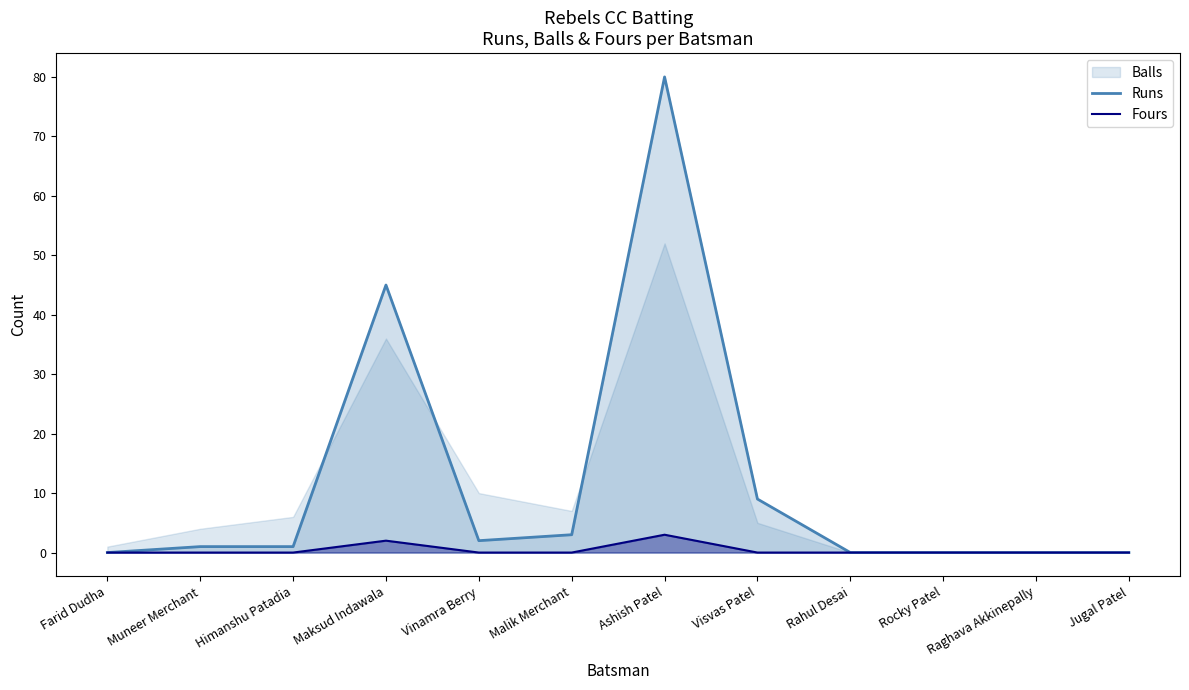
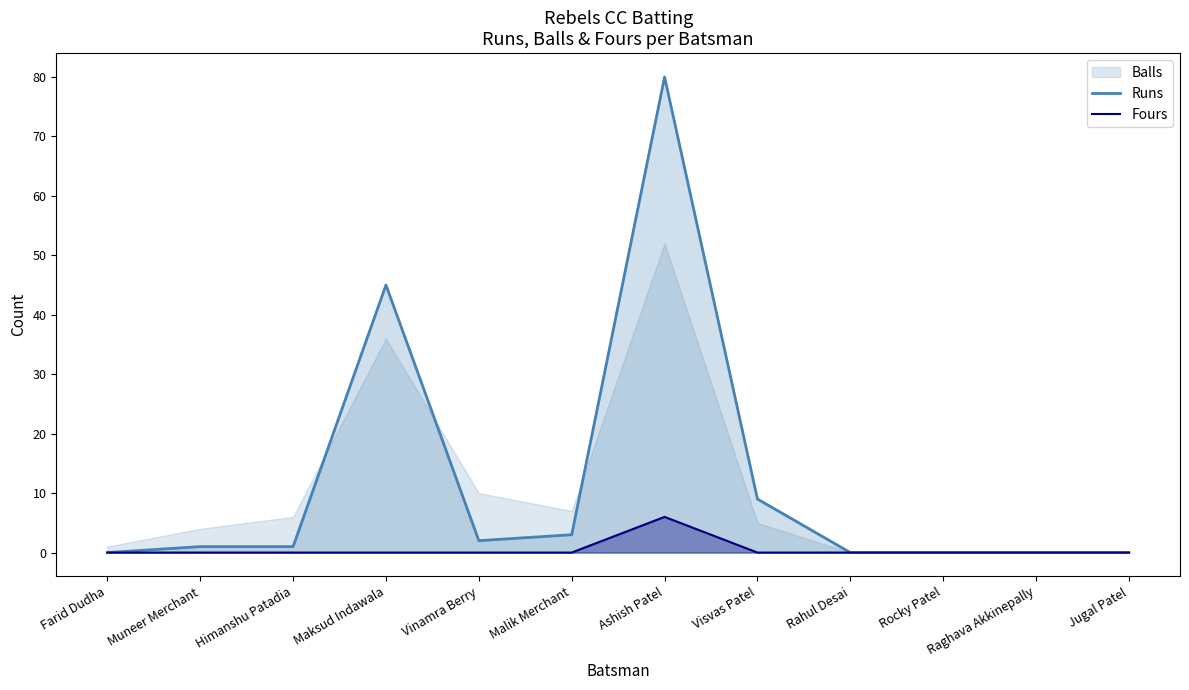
  {
    "Fours": {
      "Muneer Merchant": 0,
      "Himanshu Patadia": 0,
-     "Maksud Indawala": 2,
+     "Maksud Indawala": 0,
      "Vinamra Berry": 0,
      "Malik Merchant": 0,
-     "Ashish Patel": 3,
+     "Ashish Patel": 6,
      "Visvas Patel": 0
    }
  }
